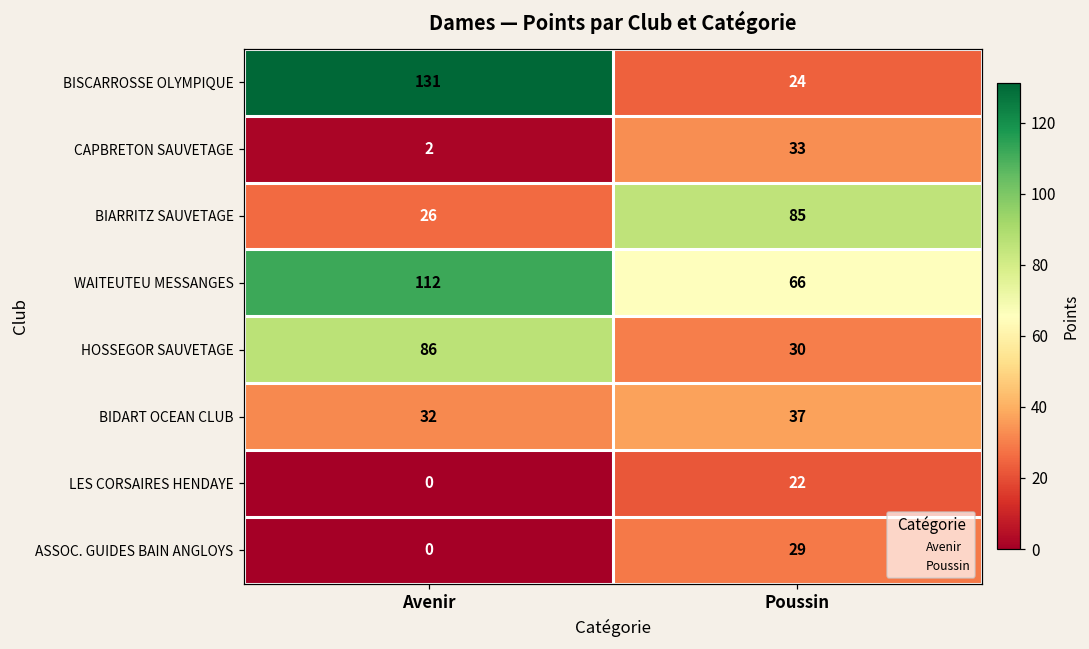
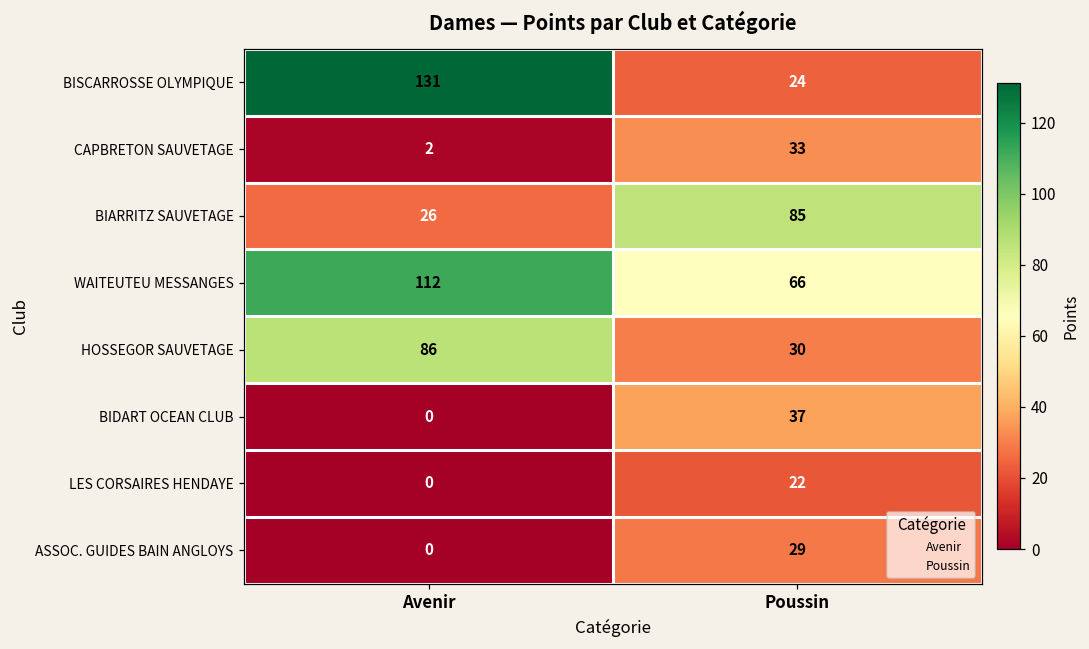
  {
    "BISCARROSSE OLYMPIQUE": {
      "Avenir": 131,
      "Poussin": 24
    },
    "CAPBRETON SAUVETAGE": {
      "Avenir": 2,
      "Poussin": 33
    },
    "BIARRITZ SAUVETAGE": {
      "Avenir": 26,
      "Poussin": 85
    },
    "WAITEUTEU MESSANGES": {
      "Avenir": 112,
      "Poussin": 66
    },
    "HOSSEGOR SAUVETAGE": {
      "Avenir": 86,
      "Poussin": 30
    },
    "BIDART OCEAN CLUB": {
-     "Avenir": 32,
+     "Avenir": 0,
      "Poussin": 37
    },
    "LES CORSAIRES HENDAYE": {
      "Avenir": 0,
      "Poussin": 22
    },
    "ASSOC. GUIDES BAIN ANGLOYS": {
      "Avenir": 0,
      "Poussin": 29
    }
  }
